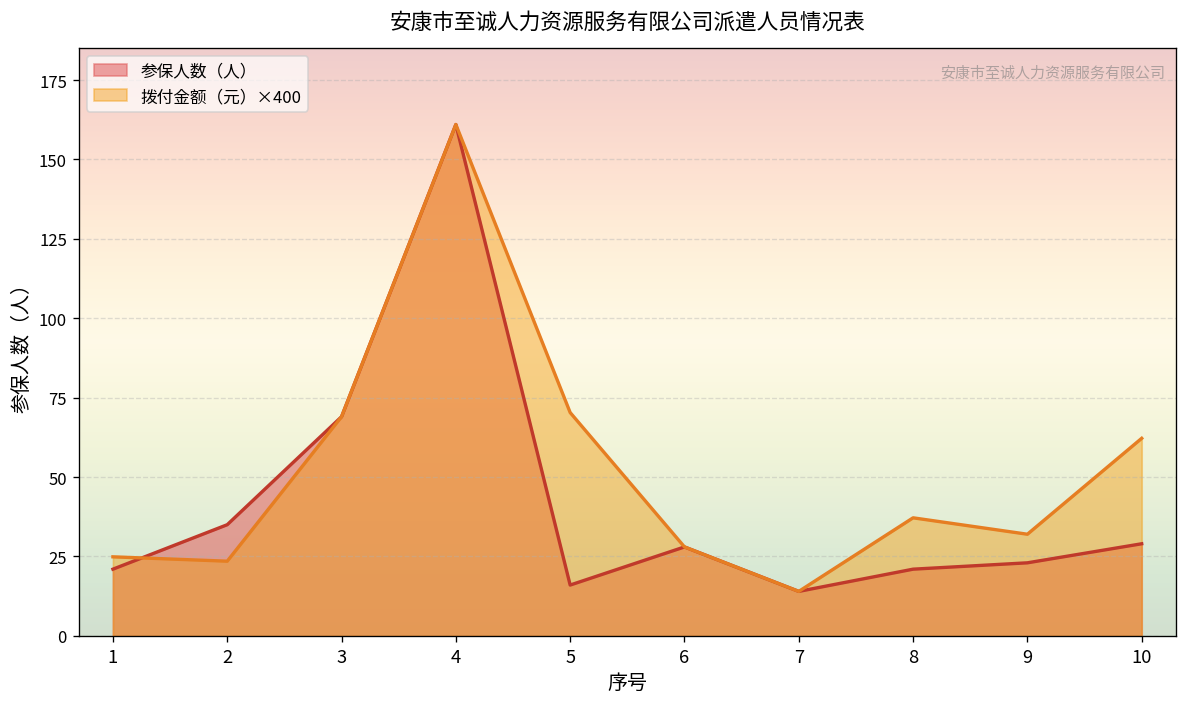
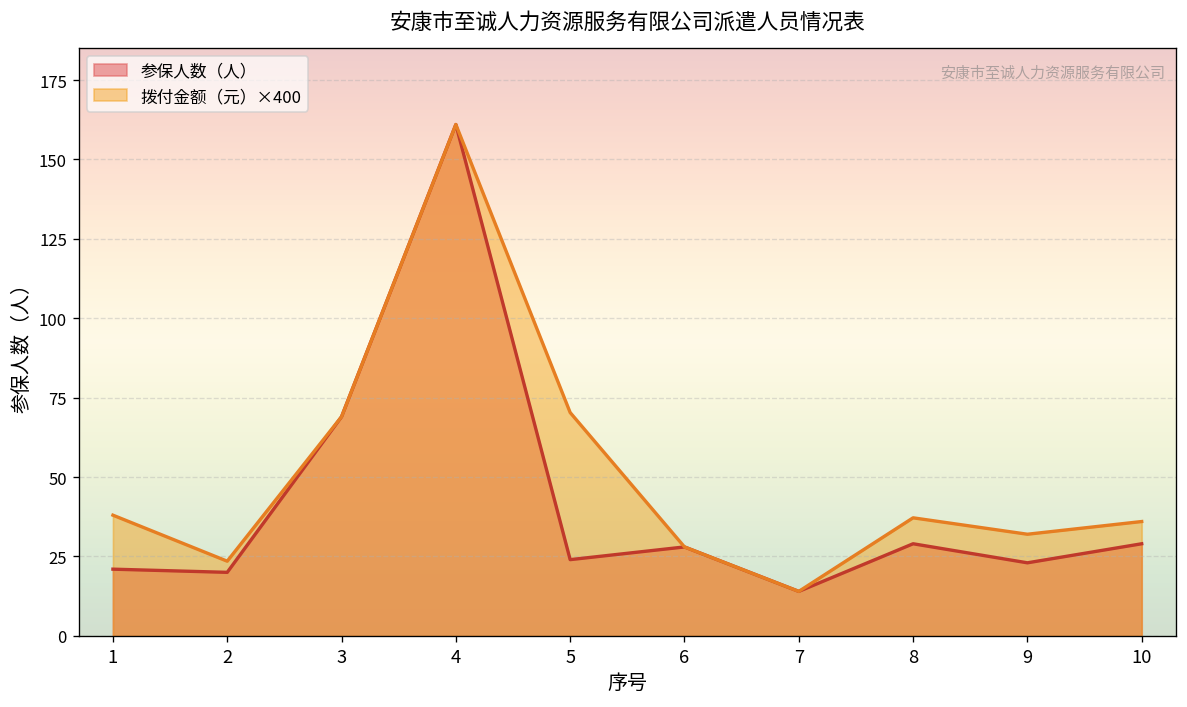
  {
    "参保人数（人）": {
      "1": 21,
-     "2": 35,
-     "5": 16,
-     "8": 21,
+     "2": 20,
+     "5": 24,
+     "8": 29,
      "9": 23,
      "10": 29
    },
    "拨付金额（元）×400": {
-     "1": 25,
+     "1": 38,
      "2": 24,
      "5": 70,
      "8": 37,
      "9": 32,
-     "10": 62
+     "10": 36
    }
  }
